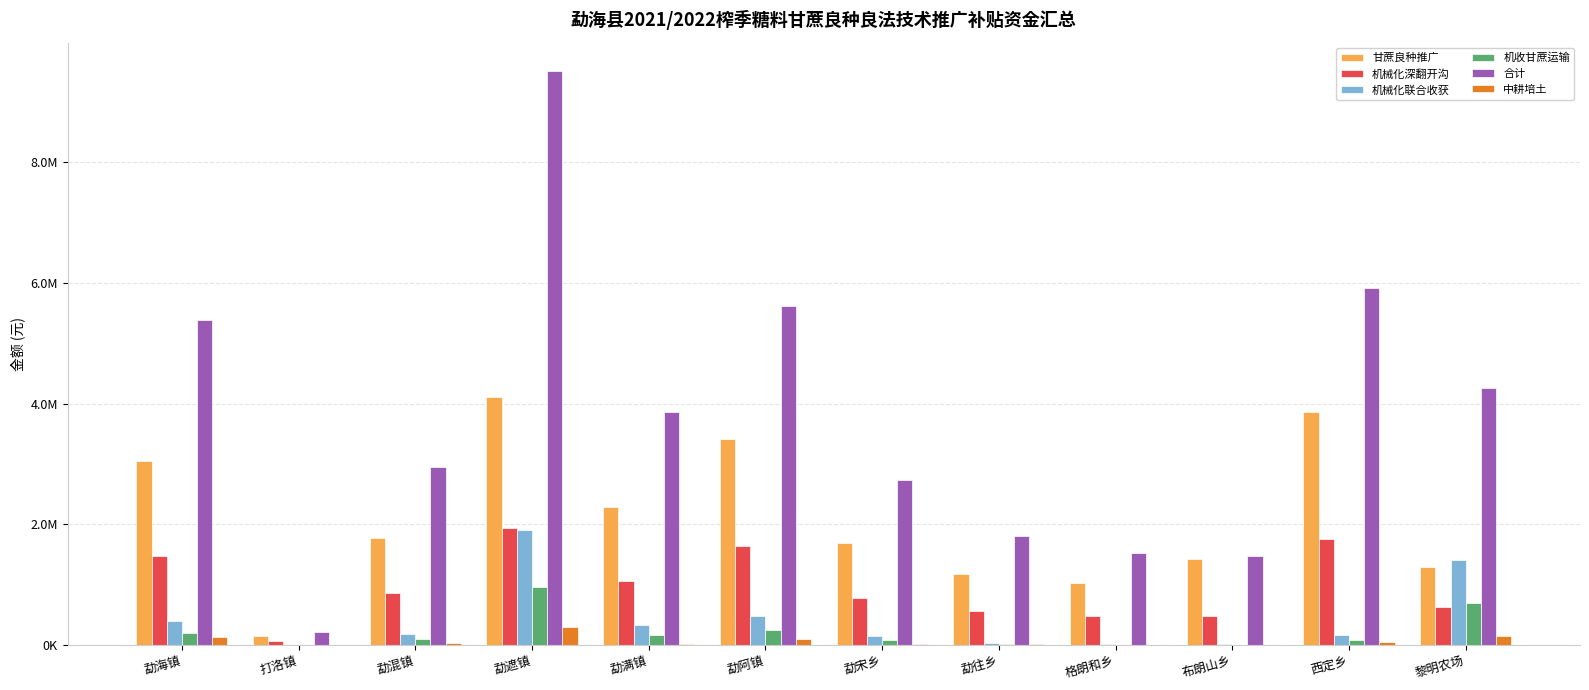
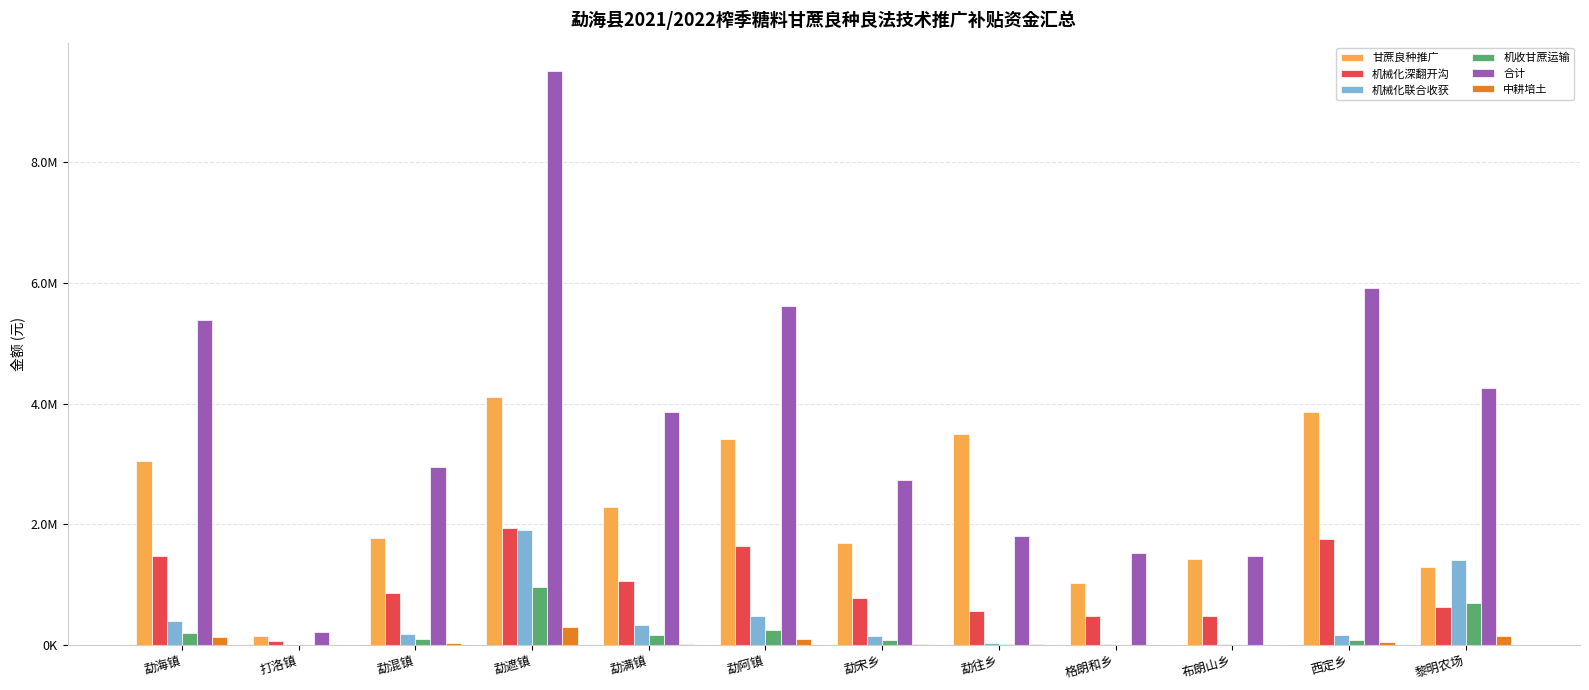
  {
    "甘蔗良种推广": {
      "勐海镇": 3000000,
      "打洛镇": 100000,
      "勐混镇": 1800000,
      "勐遮镇": 4100000,
      "勐满镇": 2300000,
      "勐阿镇": 3400000,
      "勐宋乡": 1700000,
-     "勐往乡": 1200000,
+     "勐往乡": 3500000,
      "格朗和乡": 1000000,
      "布朗山乡": 1400000,
      "西定乡": 3900000,
      "黎明农场": 1300000
    },
    "机械化深翻开沟": {
      "勐海镇": 1500000,
      "打洛镇": 100000,
      "勐混镇": 900000,
      "勐遮镇": 1900000,
      "勐满镇": 1100000,
      "勐阿镇": 1600000,
      "勐宋乡": 800000,
      "勐往乡": 600000,
      "格朗和乡": 500000,
      "布朗山乡": 500000,
      "西定乡": 1800000,
      "黎明农场": 600000
    },
    "机械化联合收获": {
      "勐海镇": 400000,
      "打洛镇": 0,
      "勐混镇": 200000,
      "勐遮镇": 1900000,
      "勐满镇": 300000,
      "勐阿镇": 500000,
      "勐宋乡": 200000,
      "西定乡": 200000,
      "黎明农场": 1400000
    },
    "机收甘蔗运输": {
      "勐海镇": 200000,
      "打洛镇": 0,
      "勐混镇": 100000,
      "勐遮镇": 1000000,
      "勐满镇": 200000,
      "勐阿镇": 200000,
      "勐宋乡": 100000,
      "西定乡": 100000,
      "黎明农场": 700000
    },
    "合计": {
      "勐海镇": 5400000,
      "打洛镇": 200000,
      "勐混镇": 3000000,
      "勐遮镇": 9500000,
      "勐满镇": 3900000,
      "勐阿镇": 5600000,
      "勐宋乡": 2700000,
      "勐往乡": 1800000,
      "格朗和乡": 1500000,
      "布朗山乡": 1500000,
      "西定乡": 5900000,
      "黎明农场": 4300000
    },
    "中耕培土": {
      "勐海镇": 100000,
      "打洛镇": 0,
      "勐遮镇": 300000,
      "勐阿镇": 100000,
      "布朗山乡": 0,
      "西定乡": 0,
      "黎明农场": 100000
    }
  }
